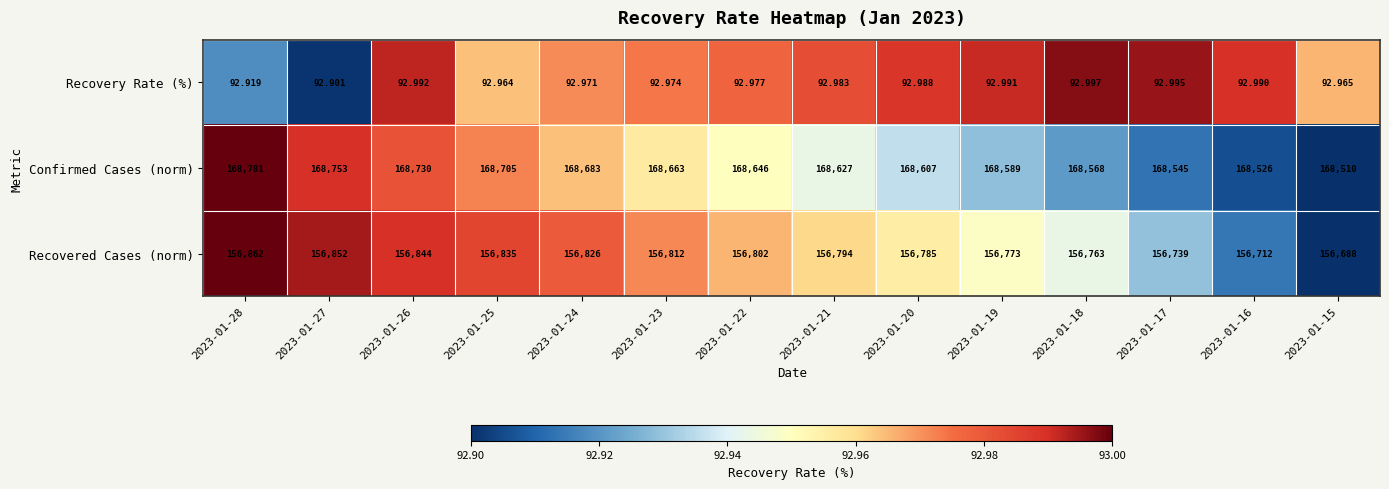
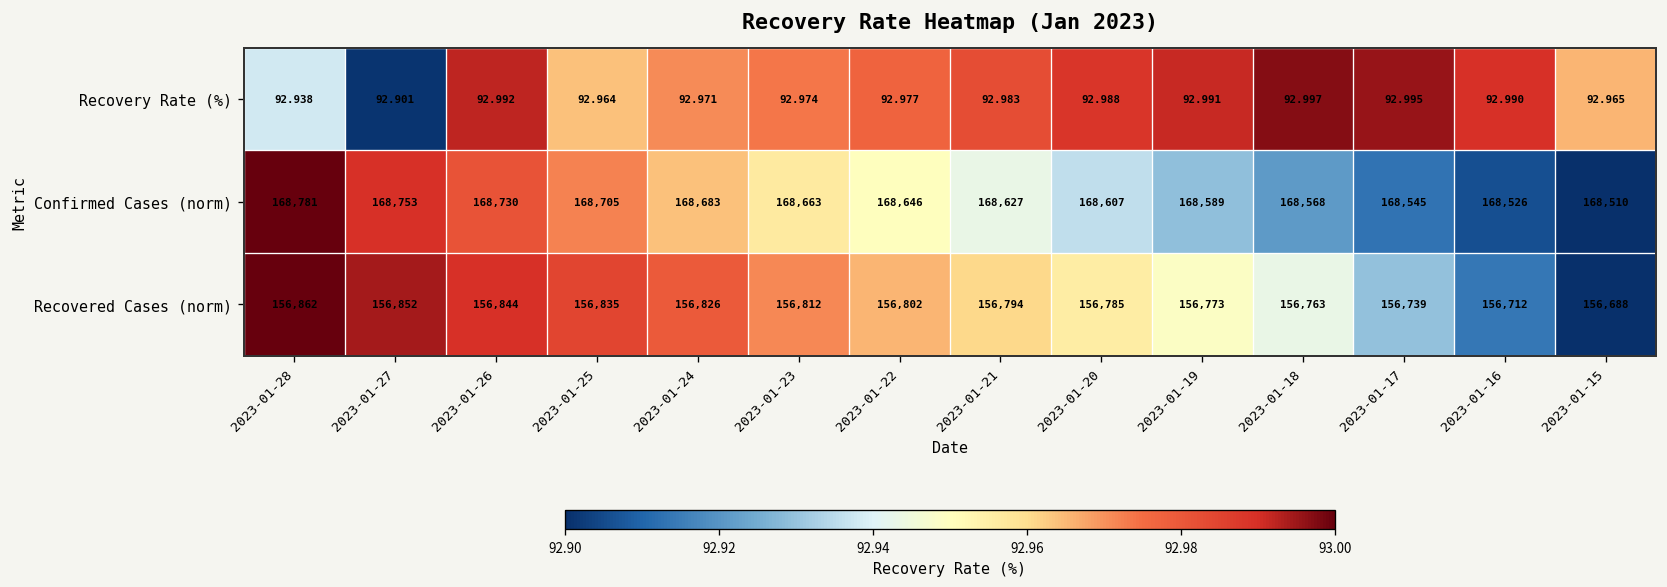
  {
    "Recovery Rate (%)": {
-     "2023-01-28": "92.919",
+     "2023-01-28": "92.938",
      "2023-01-27": "92.901",
      "2023-01-26": "92.992",
      "2023-01-25": "92.964",
      "2023-01-24": "92.971",
      "2023-01-23": "92.974",
      "2023-01-22": "92.977",
      "2023-01-21": "92.983",
      "2023-01-20": "92.988",
      "2023-01-19": "92.991",
      "2023-01-18": "92.997",
      "2023-01-17": "92.995",
      "2023-01-16": "92.990",
      "2023-01-15": "92.965"
    },
    "Confirmed Cases (norm)": {
      "2023-01-28": "168,781",
      "2023-01-27": "168,753",
      "2023-01-26": "168,730",
      "2023-01-25": "168,705",
      "2023-01-24": "168,683",
      "2023-01-23": "168,663",
      "2023-01-22": "168,646",
      "2023-01-21": "168,627",
      "2023-01-20": "168,607",
      "2023-01-19": "168,589",
      "2023-01-18": "168,568",
      "2023-01-17": "168,545",
      "2023-01-16": "168,526",
      "2023-01-15": "168,510"
    },
    "Recovered Cases (norm)": {
      "2023-01-28": "156,862",
      "2023-01-27": "156,852",
      "2023-01-26": "156,844",
      "2023-01-25": "156,835",
      "2023-01-24": "156,826",
      "2023-01-23": "156,812",
      "2023-01-22": "156,802",
      "2023-01-21": "156,794",
      "2023-01-20": "156,785",
      "2023-01-19": "156,773",
      "2023-01-18": "156,763",
      "2023-01-17": "156,739",
      "2023-01-16": "156,712",
      "2023-01-15": "156,688"
    }
  }
